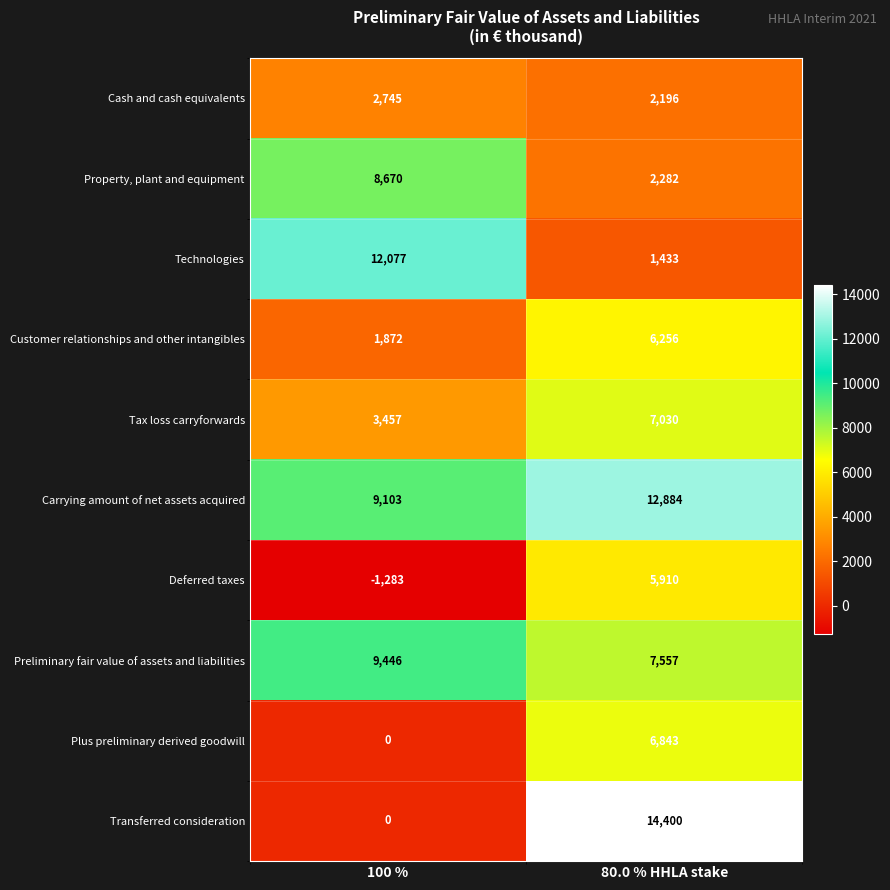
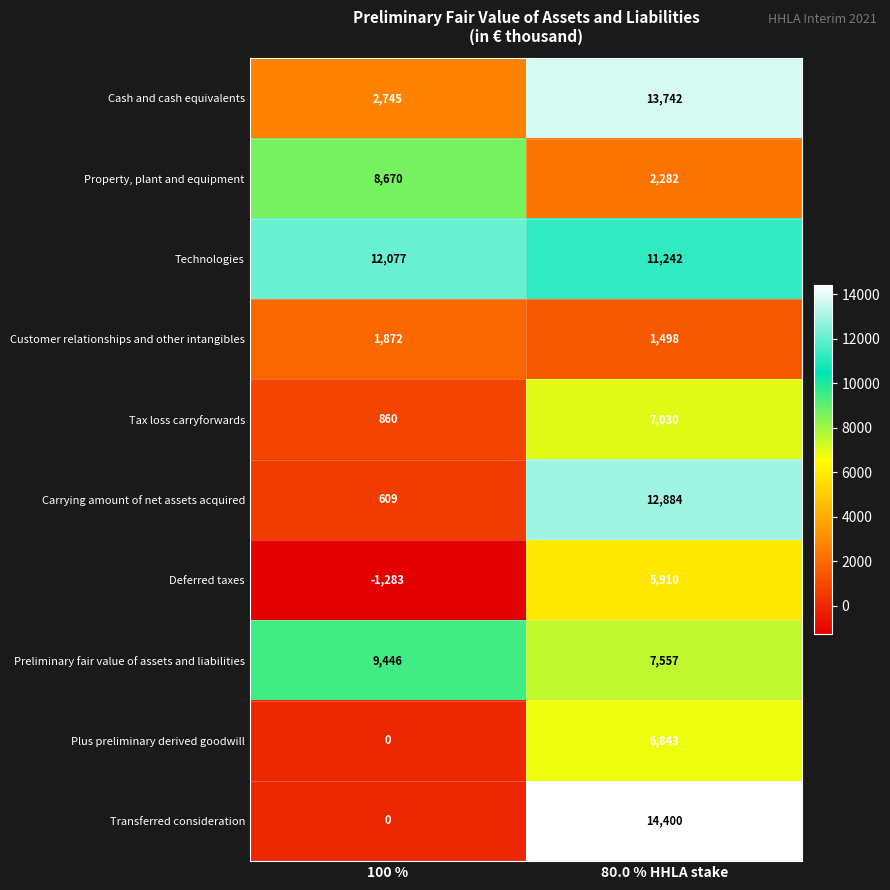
  {
    "Cash and cash equivalents": {
      "100 %": "2,745",
-     "80.0 % HHLA stake": "2,196"
+     "80.0 % HHLA stake": "13,742"
    },
    "Property, plant and equipment": {
      "100 %": "8,670",
      "80.0 % HHLA stake": "2,282"
    },
    "Technologies": {
      "100 %": "12,077",
-     "80.0 % HHLA stake": "1,433"
+     "80.0 % HHLA stake": "11,242"
    },
    "Customer relationships and other intangibles": {
      "100 %": "1,872",
-     "80.0 % HHLA stake": "6,256"
+     "80.0 % HHLA stake": "1,498"
    },
    "Tax loss carryforwards": {
-     "100 %": "3,457",
+     "100 %": "860",
      "80.0 % HHLA stake": "7,030"
    },
    "Carrying amount of net assets acquired": {
-     "100 %": "9,103",
+     "100 %": "609",
      "80.0 % HHLA stake": "12,884"
    },
    "Deferred taxes": {
      "100 %": "-1,283",
      "80.0 % HHLA stake": "5,910"
    },
    "Preliminary fair value of assets and liabilities": {
      "100 %": "9,446",
      "80.0 % HHLA stake": "7,557"
    },
    "Plus preliminary derived goodwill": {
      "100 %": "0",
      "80.0 % HHLA stake": "6,843"
    },
    "Transferred consideration": {
      "100 %": "0",
      "80.0 % HHLA stake": "14,400"
    }
  }
